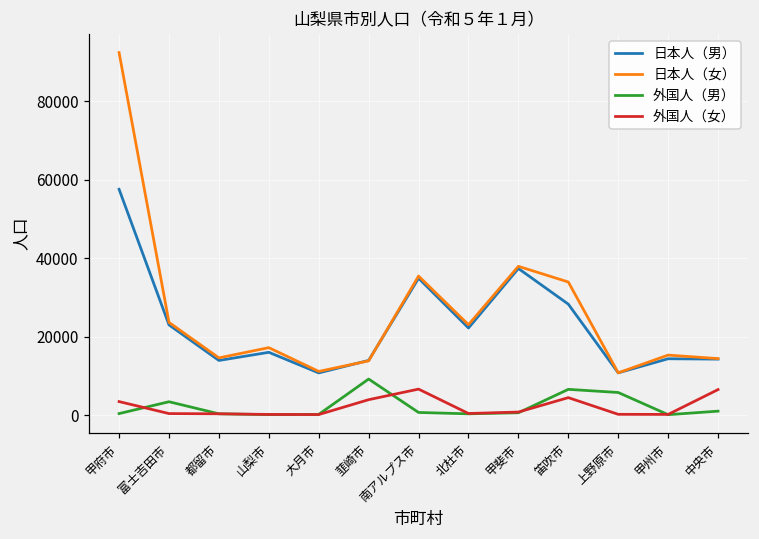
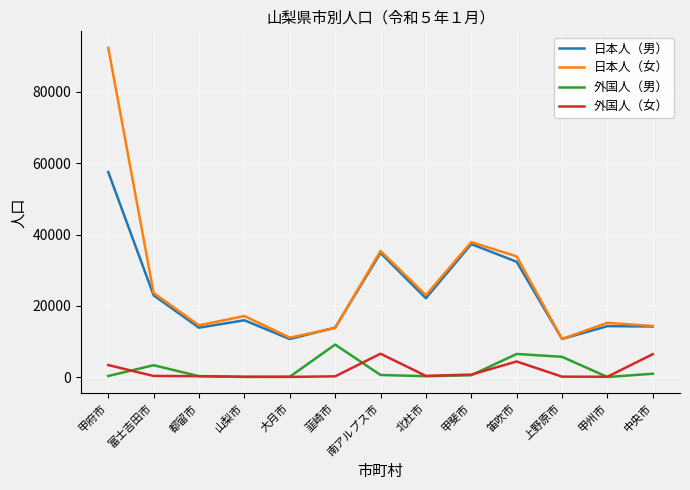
  {
    "日本人（男）": {
      "甲府市": 58000,
      "山梨市": 16000,
      "北杜市": 22000,
-     "笛吹市": 28000,
+     "笛吹市": 32000,
      "甲州市": 14000
    },
    "日本人（女）": {
      "甲府市": 92000,
      "山梨市": 17000,
      "北杜市": 23000,
      "笛吹市": 34000,
      "甲州市": 15000
    },
    "外国人（男）": {
      "甲府市": 0,
      "富士吉田市": 3000,
      "韮崎市": 9000,
      "南アルプス市": 1000,
      "笛吹市": 7000,
      "上野原市": 6000,
      "中央市": 1000
    },
    "外国人（女）": {
      "甲府市": 3000,
      "富士吉田市": 0,
-     "韮崎市": 4000,
+     "韮崎市": 0,
      "南アルプス市": 7000,
      "笛吹市": 4000,
      "上野原市": 0,
      "中央市": 6000
    }
  }
